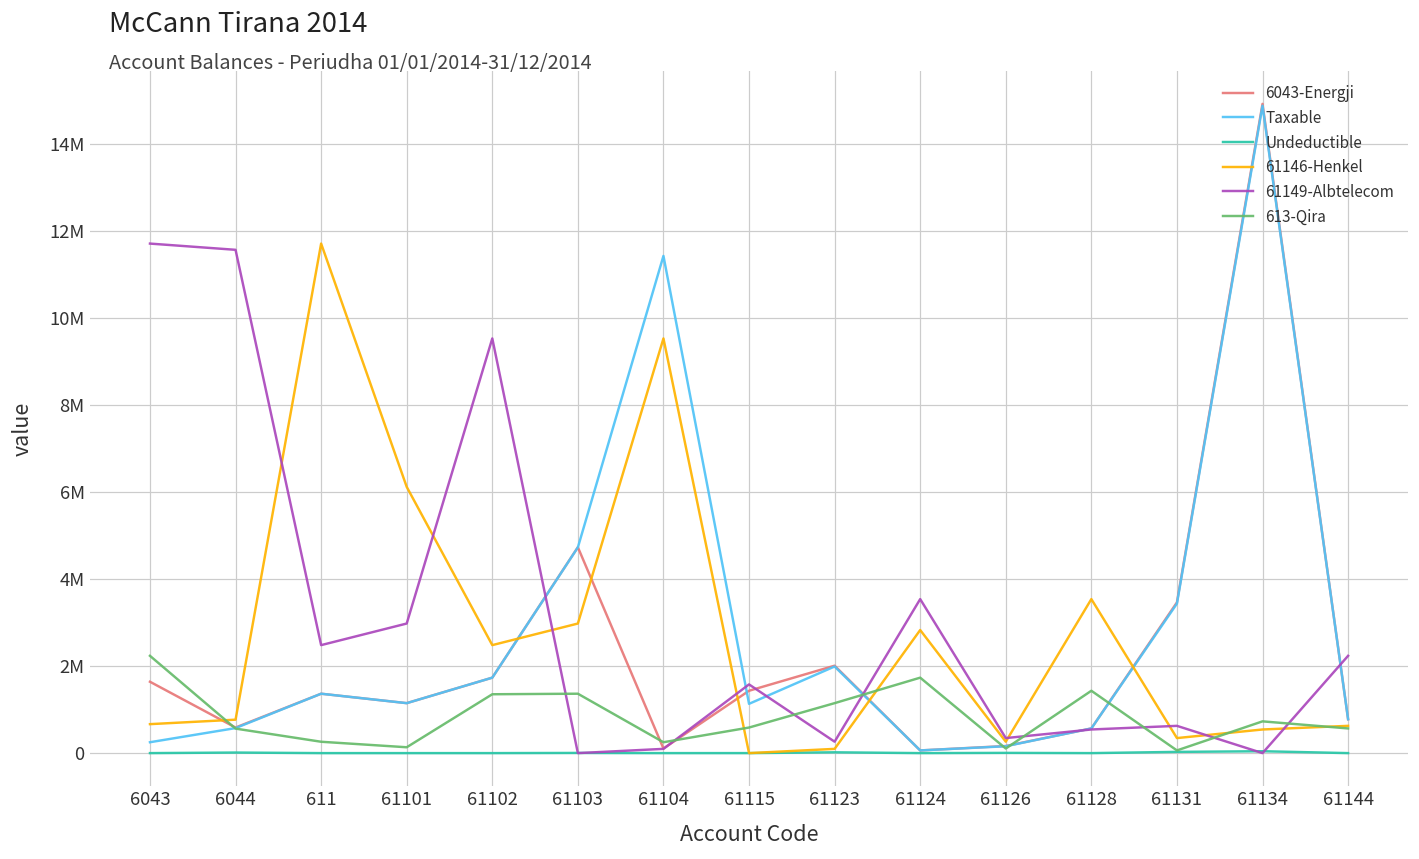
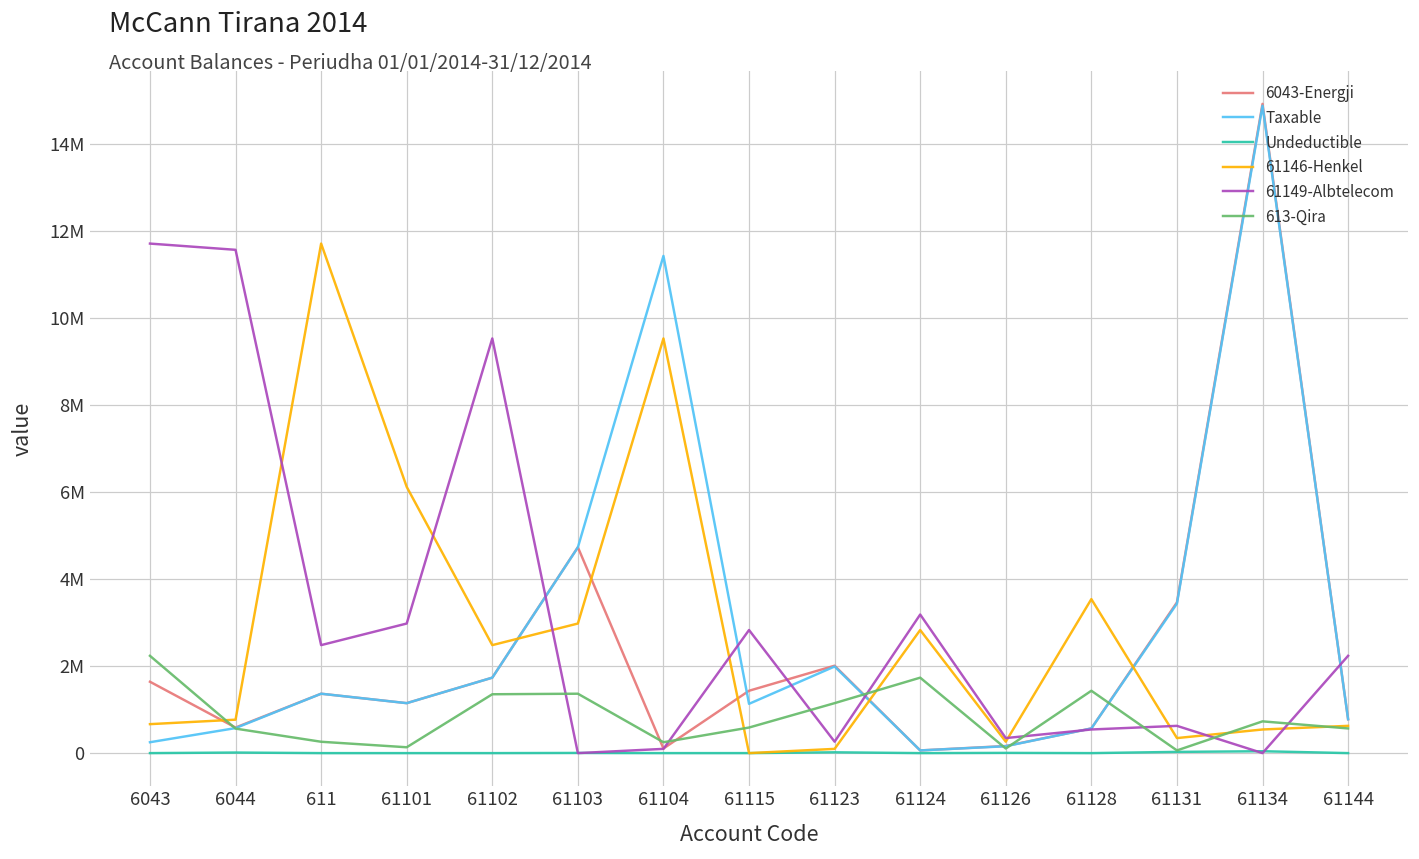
  {
    "6043-Energji": {
      "6043": 1600000,
      "61115": 1400000
    },
    "Taxable": {
      "6043": 300000,
      "61104": 11400000,
      "61115": 1100000
    },
    "Undeductible": {
      "6043": 0,
      "6044": 0,
      "611": 0,
      "61101": 0,
      "61102": 0,
      "61104": 0,
      "61123": 0,
      "61126": 0,
      "61128": 0,
      "61144": 0
    },
    "61146-Henkel": {
      "6043": 700000,
      "6044": 800000,
      "611": 11700000,
      "61101": 6100000,
      "61102": 2500000,
      "61103": 3000000,
      "61104": 9500000,
      "61123": 100000,
      "61124": 2800000,
      "61126": 300000,
      "61128": 3500000,
      "61131": 300000,
      "61134": 500000
    },
    "61149-Albtelecom": {
      "6043": 11700000,
      "6044": 11600000,
      "611": 2500000,
      "61101": 3000000,
      "61102": 9500000,
-     "61115": 1600000,
+     "61115": 2800000,
      "61123": 300000,
-     "61124": 3500000,
+     "61124": 3200000,
      "61126": 300000,
      "61131": 600000,
      "61144": 2200000
    },
    "613-Qira": {
      "6043": 2200000,
      "611": 300000,
      "61101": 100000,
      "61102": 1400000,
      "61103": 1400000,
      "61104": 300000,
      "61115": 600000,
      "61123": 1100000,
      "61124": 1700000,
      "61128": 1400000,
      "61134": 700000
    }
  }
